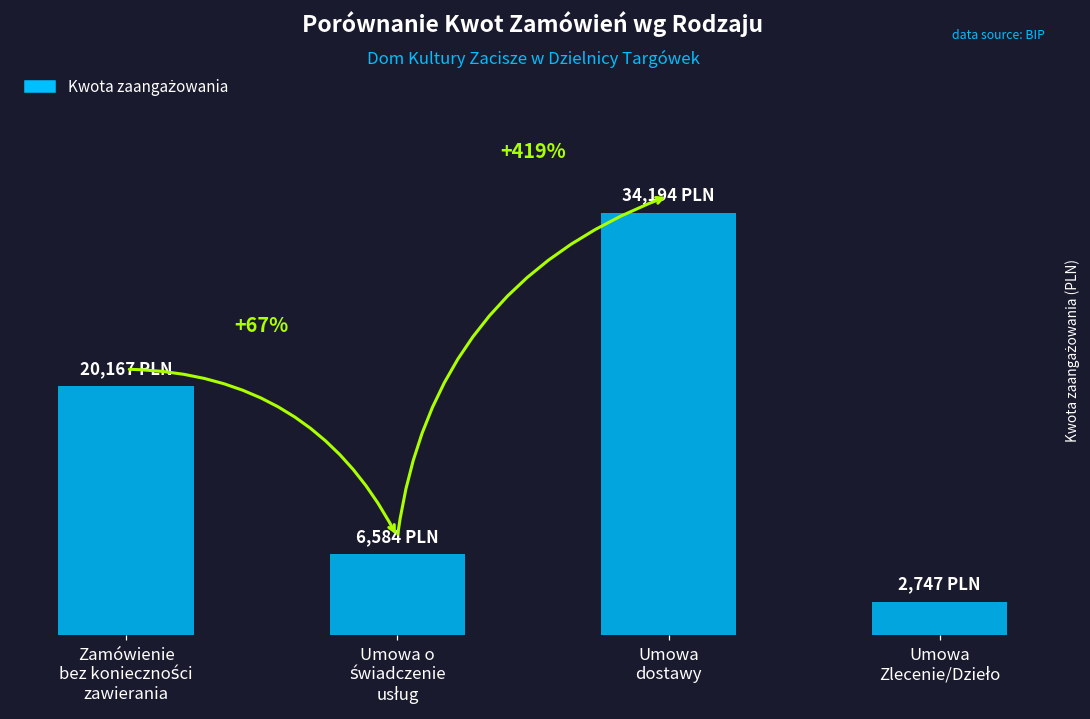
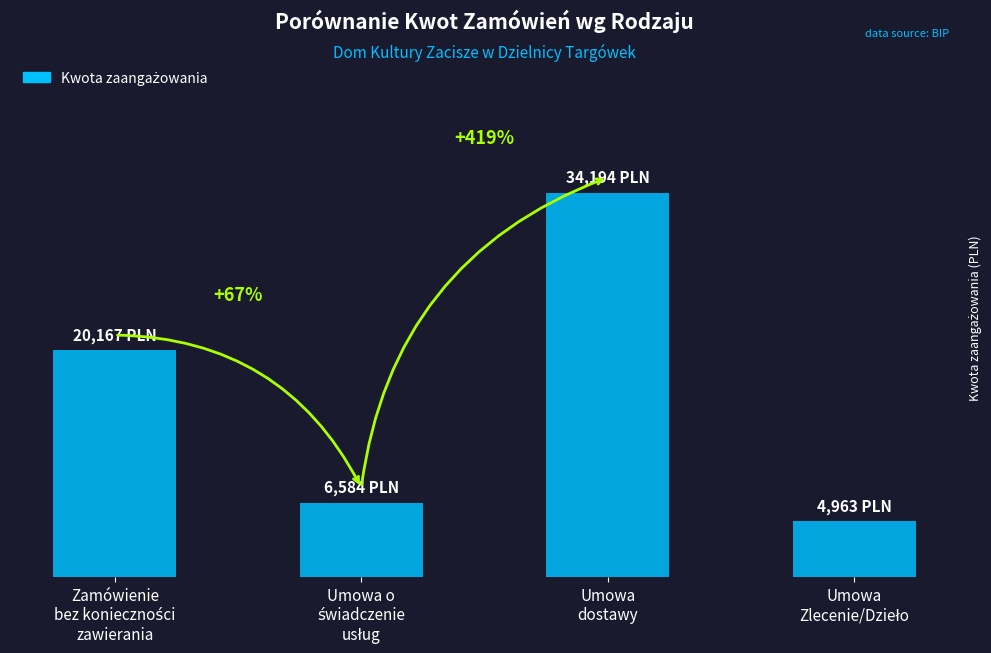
  {
    "Zamówienie bez konieczności zawierania": "20,167",
    "Umowa o świadczenie usług": "6,584",
    "Umowa dostawy": "34,194",
-   "Umowa Zlecenie/Dzieło": "2,747"
+   "Umowa Zlecenie/Dzieło": "4,963"
  }
